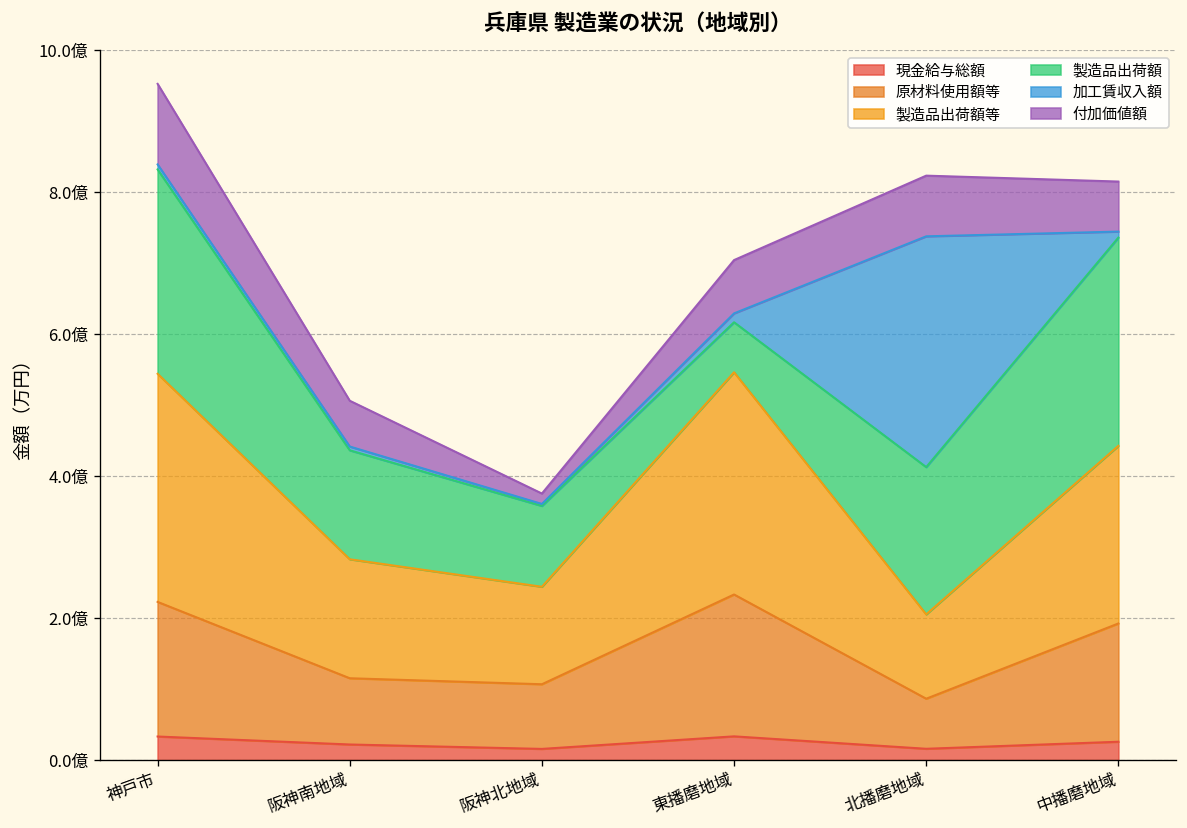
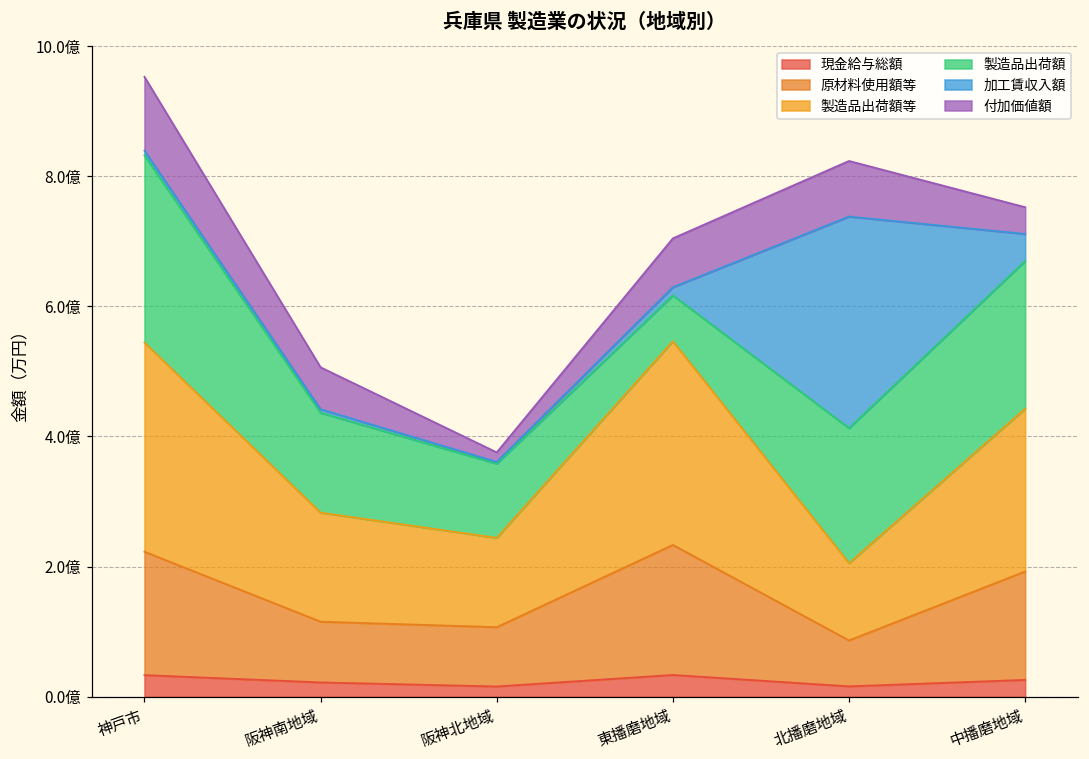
  {
    "製造品出荷額": {
      "神戸市": "2.9億",
      "阪神南地域": "1.5億",
      "東播磨地域": "0.7億",
      "北播磨地域": "2.1億",
-     "中播磨地域": "2.9億"
+     "中播磨地域": "2.3億"
    },
    "加工賃収入額": {
      "神戸市": "0.1億",
      "阪神南地域": "0.1億",
      "東播磨地域": "0.1億",
      "北播磨地域": "3.3億",
-     "中播磨地域": "0.1億"
+     "中播磨地域": "0.4億"
    },
    "付加価値額": {
      "神戸市": "1.1億",
      "阪神南地域": "0.6億",
      "阪神北地域": "0.1億",
      "東播磨地域": "0.8億",
      "北播磨地域": "0.9億",
-     "中播磨地域": "0.7億"
+     "中播磨地域": "0.4億"
    }
  }
